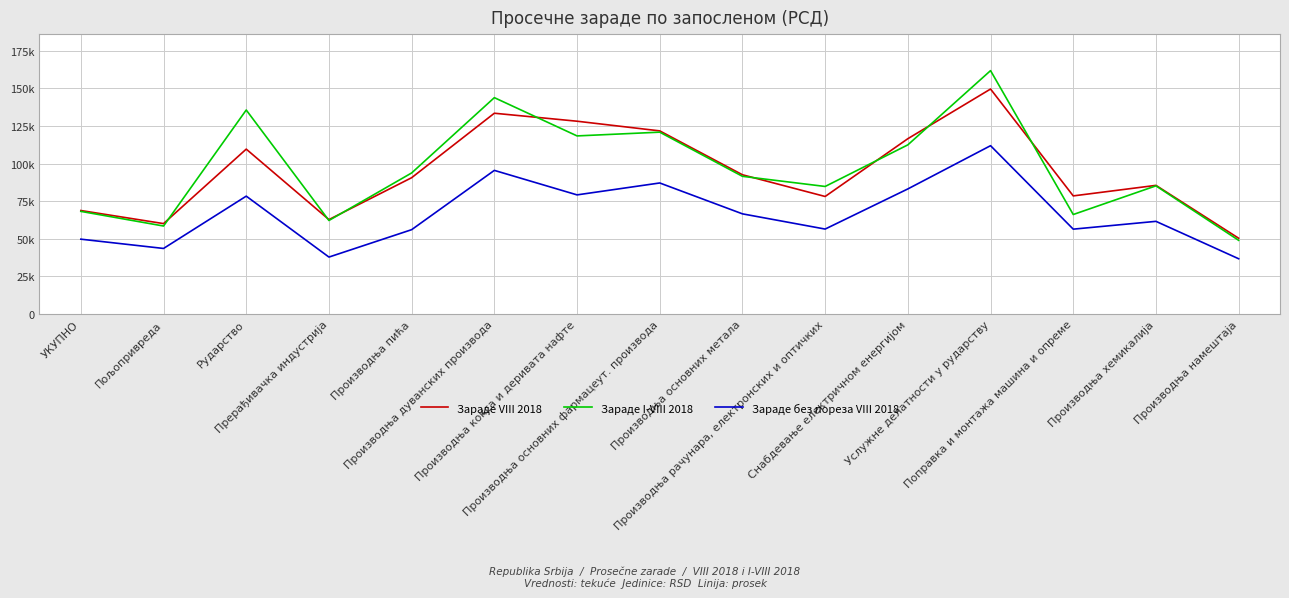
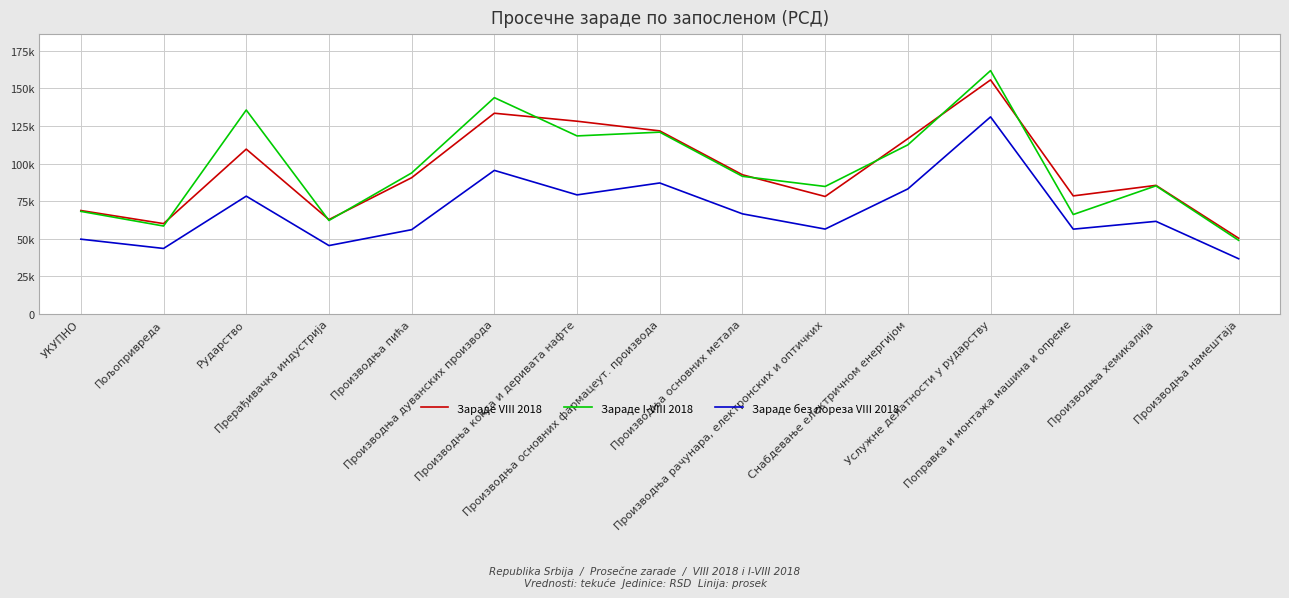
  {
    "Зараде VIII 2018": {
      "Рударство": 110000,
      "Производња пића": 91000,
      "Производња дуванских производа": 134000,
      "Производња кокса и деривата нафте": 128000,
      "Производња рачунара, електронских и оптичких": 78000,
      "Снабдевање електричном енергијом": 117000,
-     "Услужне делатности у рударству": 150000,
+     "Услужне делатности у рударству": 156000,
      "Поправка и монтажа машина и опреме": 79000
    },
    "Зараде I-VIII 2018": {
      "Рударство": 136000,
      "Производња пића": 94000,
      "Производња дуванских производа": 144000,
      "Производња кокса и деривата нафте": 118000,
      "Производња рачунара, електронских и оптичких": 85000,
      "Снабдевање електричном енергијом": 113000,
      "Услужне делатности у рударству": 162000,
      "Поправка и монтажа машина и опреме": 66000
    },
    "Зараде без пореза VIII 2018": {
      "УКУПНО": 50000,
      "Пољопривреда": 44000,
      "Рударство": 78000,
-     "Прерађивачка индустрија": 38000,
+     "Прерађивачка индустрија": 46000,
      "Производња пића": 56000,
      "Производња дуванских производа": 96000,
      "Производња кокса и деривата нафте": 79000,
      "Производња основних фармацеут. производа": 87000,
      "Производња основних метала": 67000,
      "Производња рачунара, електронских и оптичких": 56000,
      "Снабдевање електричном енергијом": 83000,
-     "Услужне делатности у рударству": 112000,
+     "Услужне делатности у рударству": 131000,
      "Поправка и монтажа машина и опреме": 56000,
      "Производња хемикалија": 62000,
      "Производња намештаја": 37000
    }
  }
